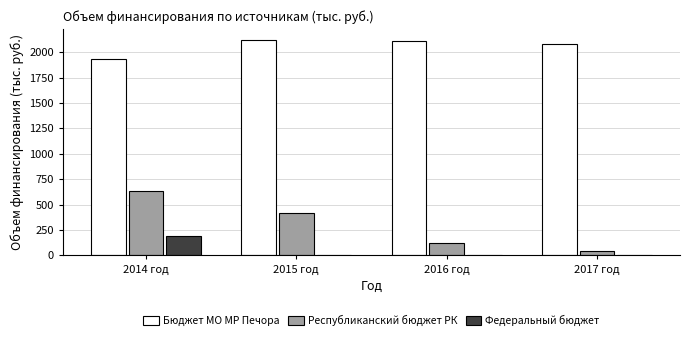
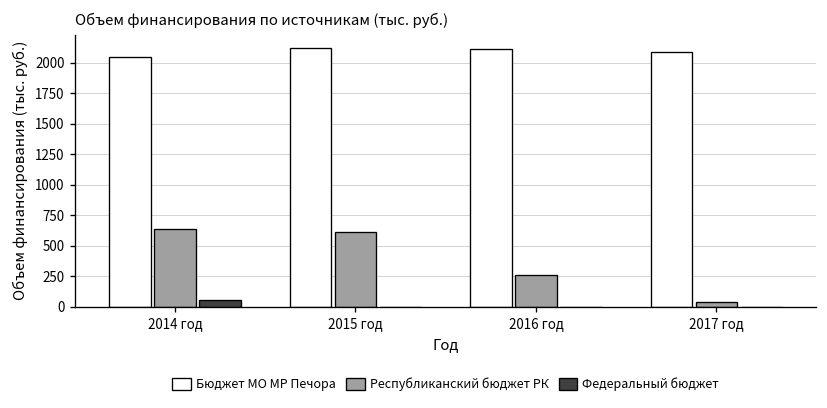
  {
    "Бюджет МО МР Печора": {
-     "2014 год": 1930,
+     "2014 год": 2050,
      "2015 год": 2120,
      "2016 год": 2110,
      "2017 год": 2080
    },
    "Республиканский бюджет РК": {
      "2014 год": 630,
-     "2015 год": 420,
-     "2016 год": 120,
+     "2015 год": 620,
+     "2016 год": 260,
      "2017 год": 40
    },
    "Федеральный бюджет": {
-     "2014 год": 190,
+     "2014 год": 50,
      "2015 год": 0,
      "2016 год": 0,
      "2017 год": 0
    }
  }
